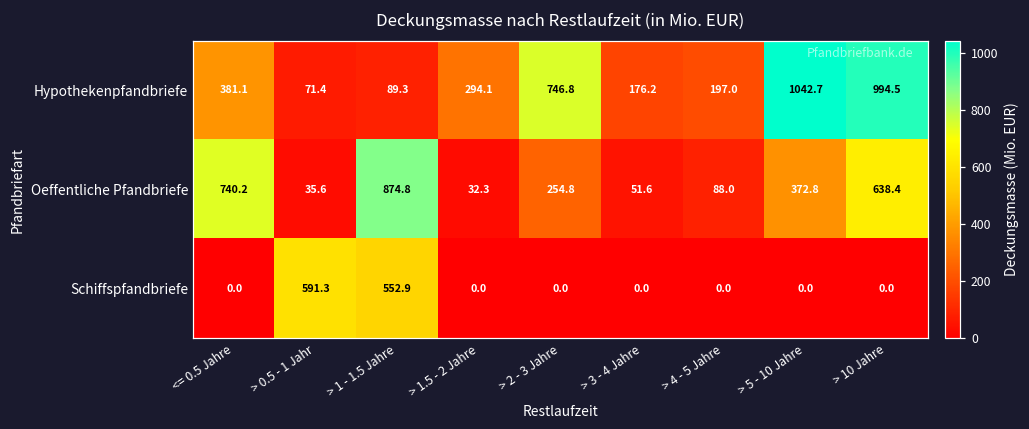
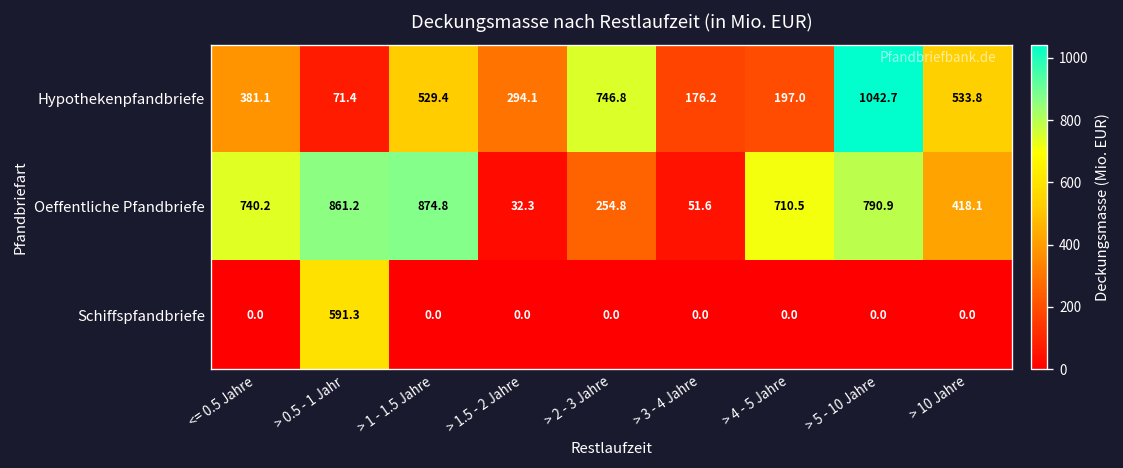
  {
    "Hypothekenpfandbriefe": {
      "<= 0.5 Jahre": 381.1,
      "> 0.5 - 1 Jahr": 71.4,
-     "> 1 - 1.5 Jahre": 89.3,
+     "> 1 - 1.5 Jahre": 529.4,
      "> 1.5 - 2 Jahre": 294.1,
      "> 2 - 3 Jahre": 746.8,
      "> 3 - 4 Jahre": 176.2,
      "> 4 - 5 Jahre": 197.0,
      "> 5 - 10 Jahre": 1042.7,
-     "> 10 Jahre": 994.5
+     "> 10 Jahre": 533.8
    },
    "Oeffentliche Pfandbriefe": {
      "<= 0.5 Jahre": 740.2,
-     "> 0.5 - 1 Jahr": 35.6,
+     "> 0.5 - 1 Jahr": 861.2,
      "> 1 - 1.5 Jahre": 874.8,
      "> 1.5 - 2 Jahre": 32.3,
      "> 2 - 3 Jahre": 254.8,
      "> 3 - 4 Jahre": 51.6,
-     "> 4 - 5 Jahre": 88.0,
-     "> 5 - 10 Jahre": 372.8,
-     "> 10 Jahre": 638.4
+     "> 4 - 5 Jahre": 710.5,
+     "> 5 - 10 Jahre": 790.9,
+     "> 10 Jahre": 418.1
    },
    "Schiffspfandbriefe": {
      "<= 0.5 Jahre": 0.0,
      "> 0.5 - 1 Jahr": 591.3,
-     "> 1 - 1.5 Jahre": 552.9,
+     "> 1 - 1.5 Jahre": 0.0,
      "> 1.5 - 2 Jahre": 0.0,
      "> 2 - 3 Jahre": 0.0,
      "> 3 - 4 Jahre": 0.0,
      "> 4 - 5 Jahre": 0.0,
      "> 5 - 10 Jahre": 0.0,
      "> 10 Jahre": 0.0
    }
  }
